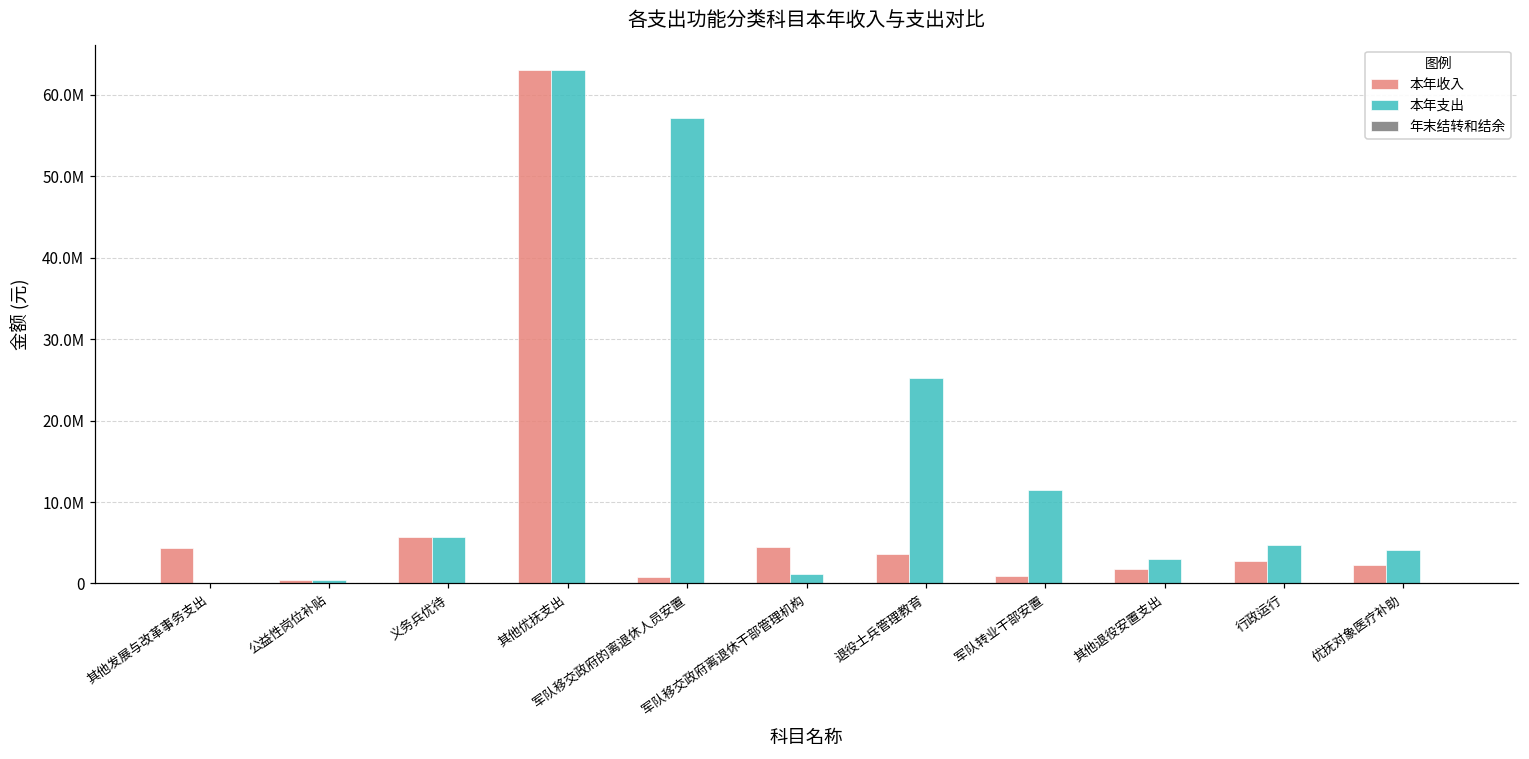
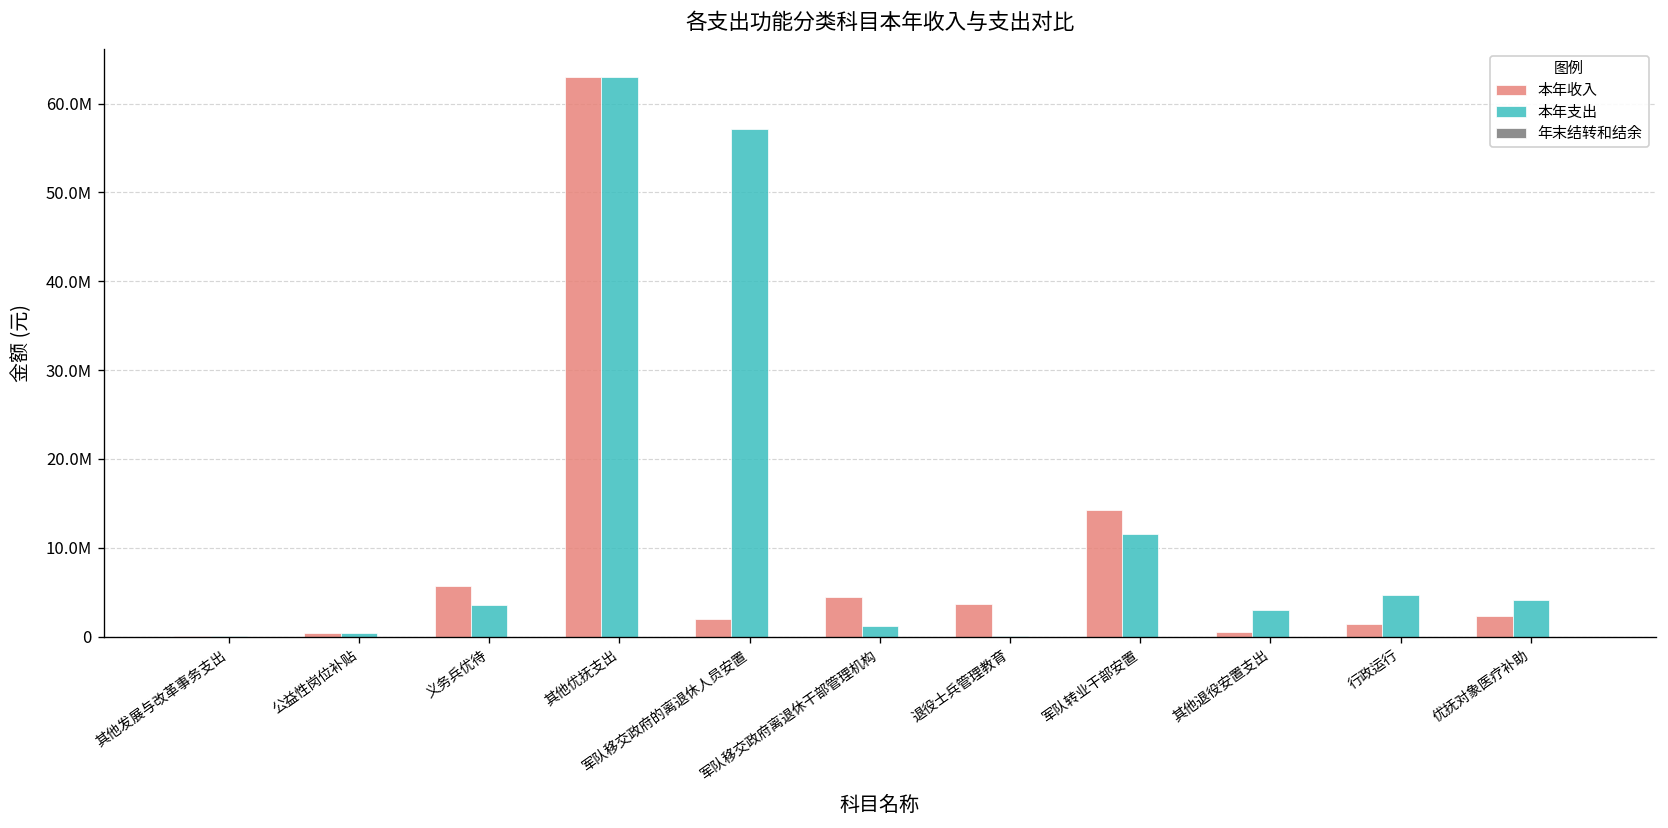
  {
    "本年收入": {
-     "其他发展与改革事务支出": 4000000,
+     "其他发展与改革事务支出": 0,
      "公益性岗位补贴": 0,
      "义务兵优待": 6000000,
      "其他优抚支出": 63000000,
-     "军队移交政府的离退休人员安置": 1000000,
+     "军队移交政府的离退休人员安置": 2000000,
      "军队移交政府离退休干部管理机构": 4000000,
      "退役士兵管理教育": 4000000,
-     "军队转业干部安置": 1000000,
-     "其他退役安置支出": 2000000,
-     "行政运行": 3000000,
+     "军队转业干部安置": 14000000,
+     "其他退役安置支出": 1000000,
+     "行政运行": 1000000,
      "优抚对象医疗补助": 2000000
    },
    "本年支出": {
      "公益性岗位补贴": 0,
-     "义务兵优待": 6000000,
+     "义务兵优待": 4000000,
      "其他优抚支出": 63000000,
      "军队移交政府的离退休人员安置": 57000000,
      "军队移交政府离退休干部管理机构": 1000000,
-     "退役士兵管理教育": 25000000,
+     "退役士兵管理教育": 0,
      "军队转业干部安置": 12000000,
      "其他退役安置支出": 3000000,
      "行政运行": 5000000,
      "优抚对象医疗补助": 4000000
    },
    "年末结转和结余": {
      "其他发展与改革事务支出": 0,
      "公益性岗位补贴": 0,
      "义务兵优待": 0,
      "其他优抚支出": 0,
      "军队移交政府的离退休人员安置": 0,
      "军队移交政府离退休干部管理机构": 0,
      "退役士兵管理教育": 0,
      "军队转业干部安置": 0,
      "其他退役安置支出": 0,
      "行政运行": 0,
      "优抚对象医疗补助": 0
    }
  }
